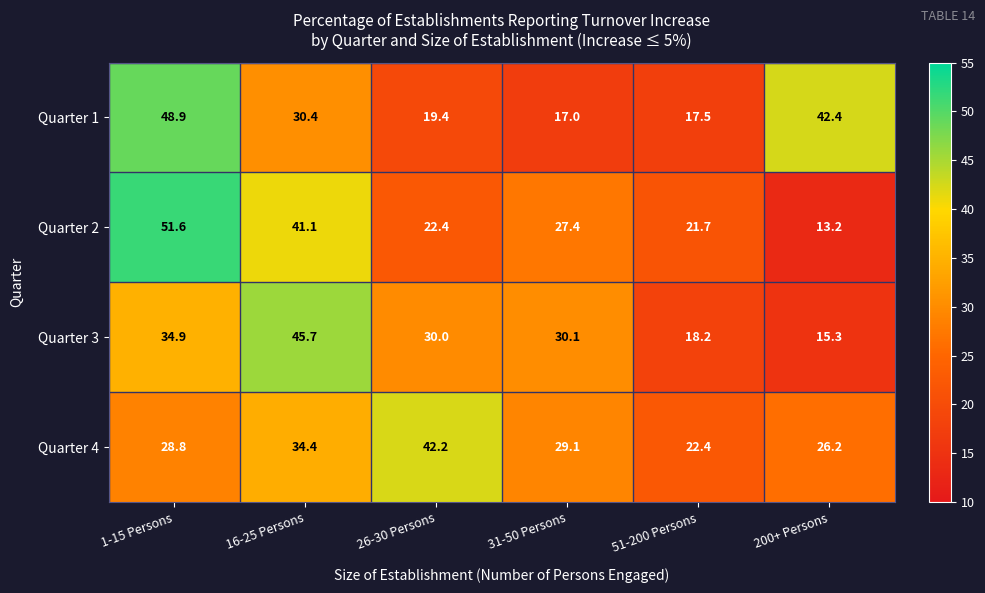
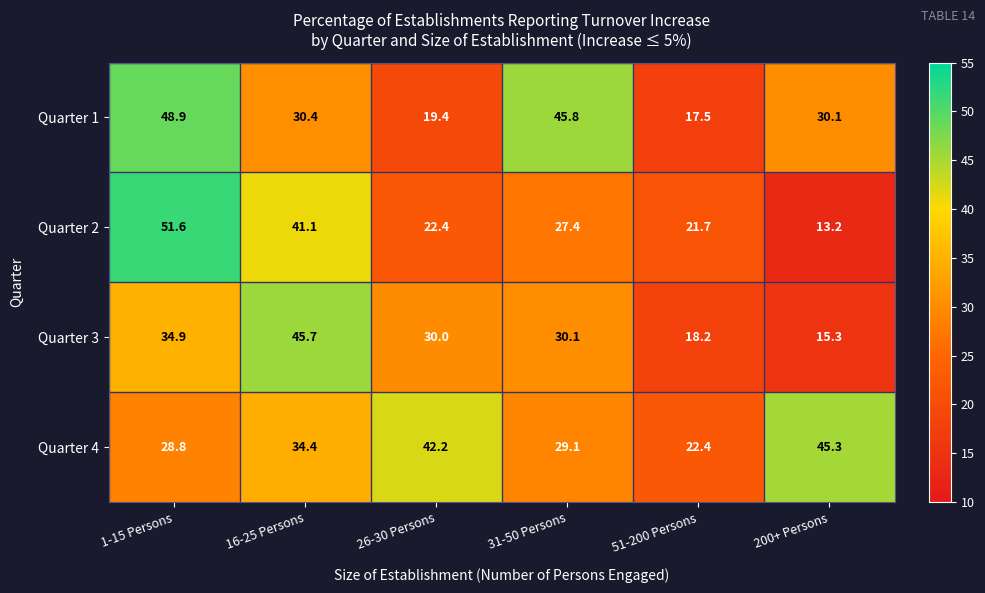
  {
    "Quarter 1": {
      "1-15 Persons": 48.9,
      "16-25 Persons": 30.4,
      "26-30 Persons": 19.4,
-     "31-50 Persons": 17.0,
+     "31-50 Persons": 45.8,
      "51-200 Persons": 17.5,
-     "200+ Persons": 42.4
+     "200+ Persons": 30.1
    },
    "Quarter 2": {
      "1-15 Persons": 51.6,
      "16-25 Persons": 41.1,
      "26-30 Persons": 22.4,
      "31-50 Persons": 27.4,
      "51-200 Persons": 21.7,
      "200+ Persons": 13.2
    },
    "Quarter 3": {
      "1-15 Persons": 34.9,
      "16-25 Persons": 45.7,
      "26-30 Persons": 30.0,
      "31-50 Persons": 30.1,
      "51-200 Persons": 18.2,
      "200+ Persons": 15.3
    },
    "Quarter 4": {
      "1-15 Persons": 28.8,
      "16-25 Persons": 34.4,
      "26-30 Persons": 42.2,
      "31-50 Persons": 29.1,
      "51-200 Persons": 22.4,
-     "200+ Persons": 26.2
+     "200+ Persons": 45.3
    }
  }
